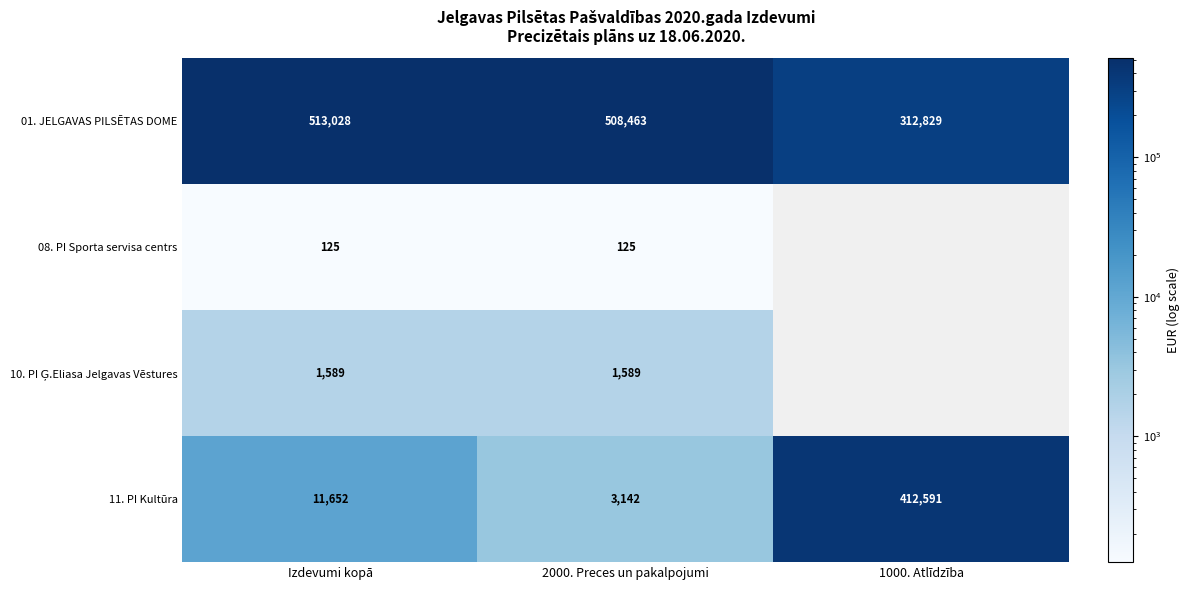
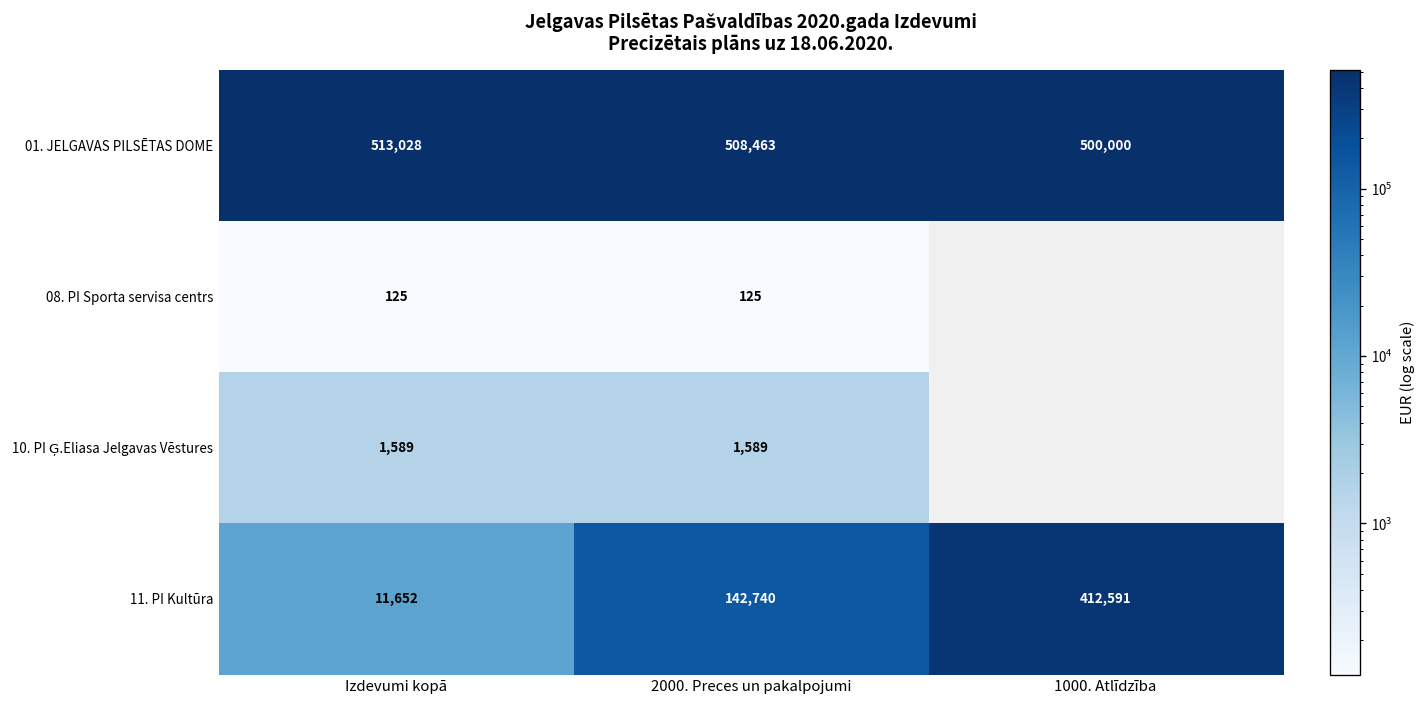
  {
    "01. JELGAVAS PILSĒTAS DOME": {
      "Izdevumi kopā": "513,028",
      "2000. Preces un pakalpojumi": "508,463",
-     "1000. Atlīdzība": "312,829"
+     "1000. Atlīdzība": "500,000"
    },
    "08. PI Sporta servisa centrs": {
      "Izdevumi kopā": "125",
      "2000. Preces un pakalpojumi": "125"
    },
    "10. PI Ģ.Eliasa Jelgavas Vēstures": {
      "Izdevumi kopā": "1,589",
      "2000. Preces un pakalpojumi": "1,589"
    },
    "11. PI Kultūra": {
      "Izdevumi kopā": "11,652",
-     "2000. Preces un pakalpojumi": "3,142",
+     "2000. Preces un pakalpojumi": "142,740",
      "1000. Atlīdzība": "412,591"
    }
  }
